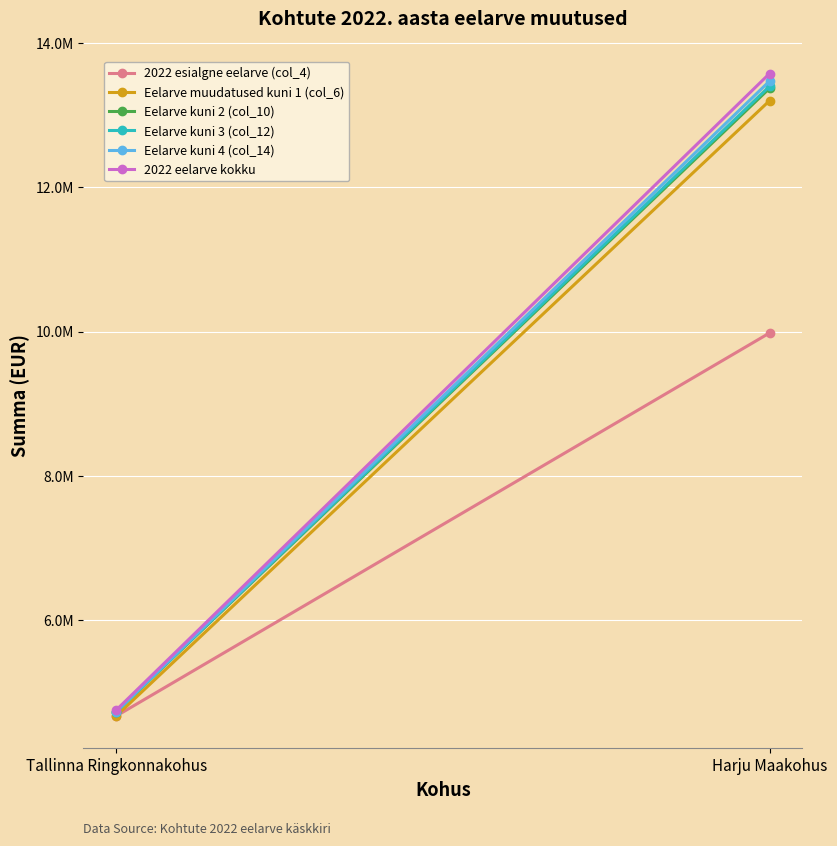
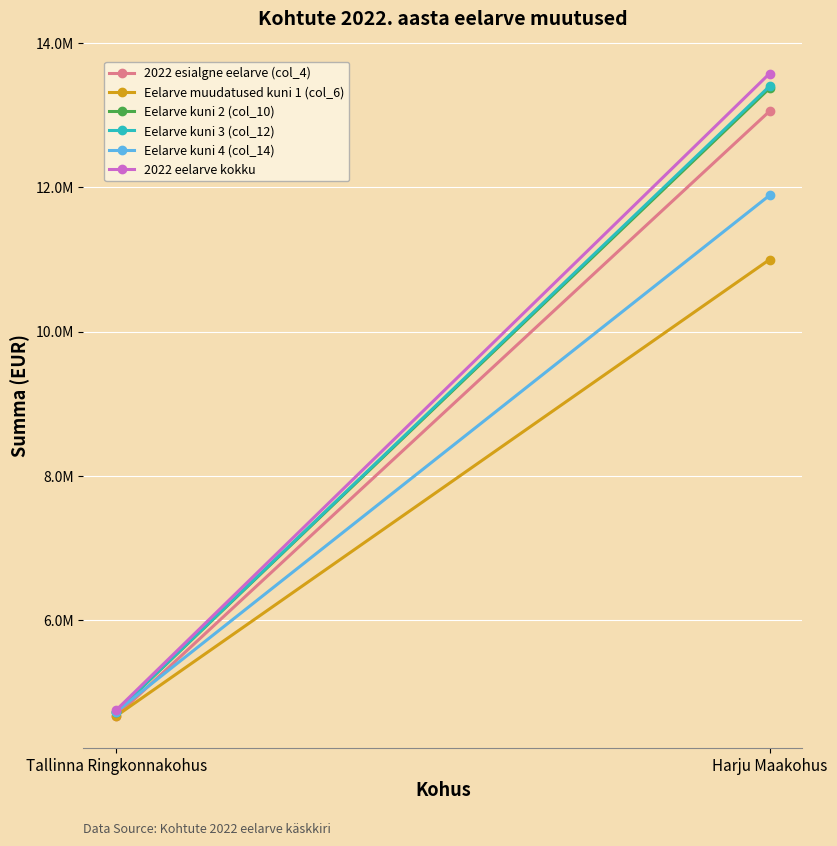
  {
    "2022 esialgne eelarve (col_4)": {
-     "Harju Maakohus": 10000000
+     "Harju Maakohus": 13100000
    },
    "Eelarve muudatused kuni 1 (col_6)": {
-     "Harju Maakohus": 13200000
+     "Harju Maakohus": 11000000
    },
    "Eelarve kuni 4 (col_14)": {
-     "Harju Maakohus": 13500000
+     "Harju Maakohus": 11900000
    },
    "2022 eelarve kokku": {
      "Harju Maakohus": 13600000
    }
  }
